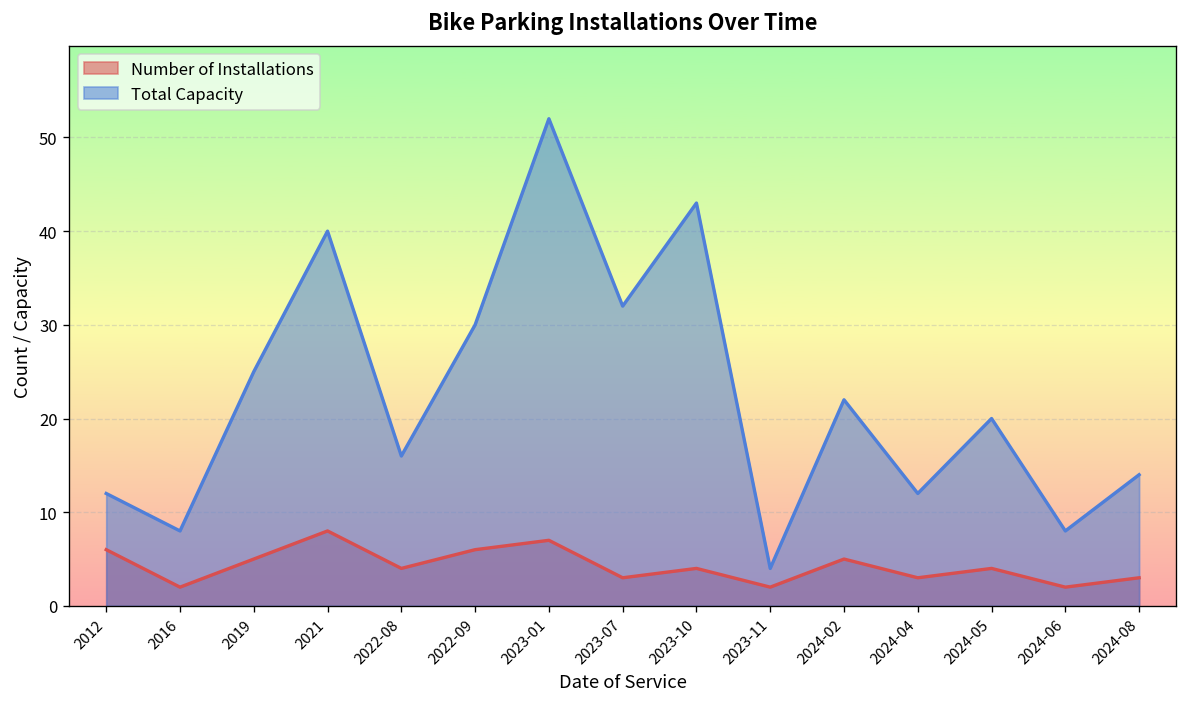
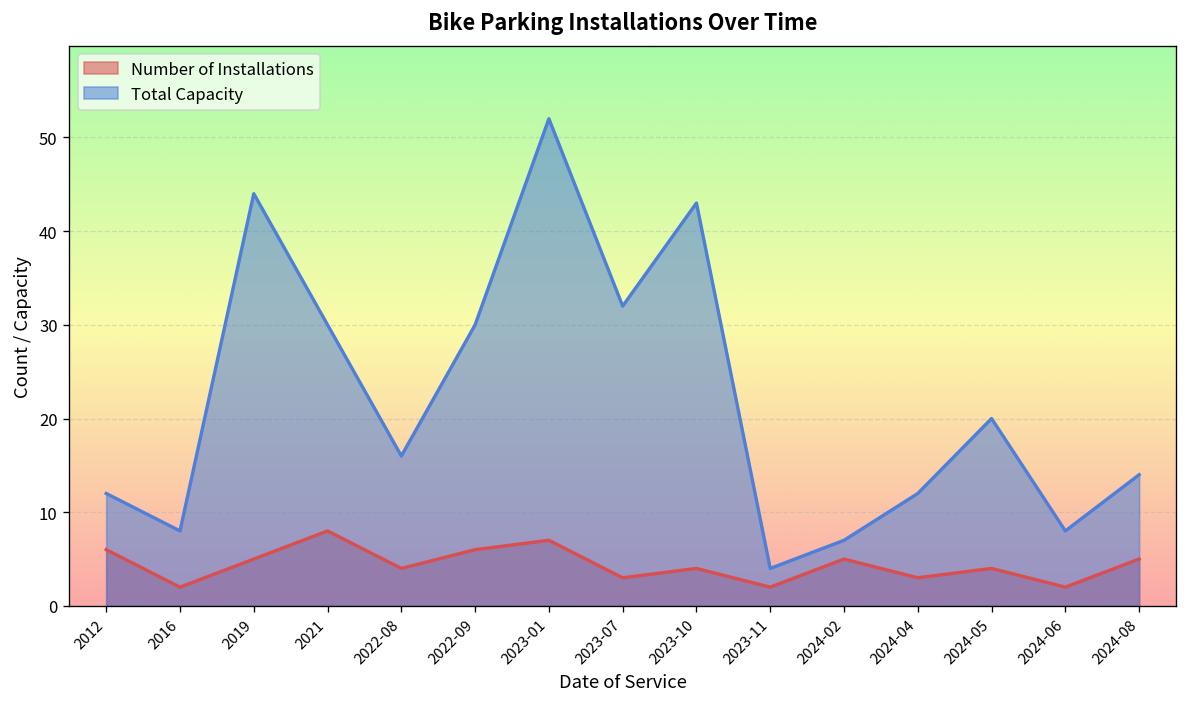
  {
    "Number of Installations": {
      "2012": 6,
      "2016": 2,
      "2019": 5,
      "2021": 8,
      "2022-08": 4,
      "2022-09": 6,
      "2023-01": 7,
      "2023-07": 3,
      "2023-10": 4,
      "2023-11": 2,
      "2024-02": 5,
      "2024-04": 3,
      "2024-05": 4,
      "2024-06": 2,
-     "2024-08": 3
+     "2024-08": 5
    },
    "Total Capacity": {
      "2012": 12,
      "2016": 8,
-     "2019": 25,
-     "2021": 40,
+     "2019": 44,
+     "2021": 30,
      "2022-08": 16,
      "2022-09": 30,
      "2023-01": 52,
      "2023-07": 32,
      "2023-10": 43,
      "2023-11": 4,
-     "2024-02": 22,
+     "2024-02": 7,
      "2024-04": 12,
      "2024-05": 20,
      "2024-06": 8,
      "2024-08": 14
    }
  }
